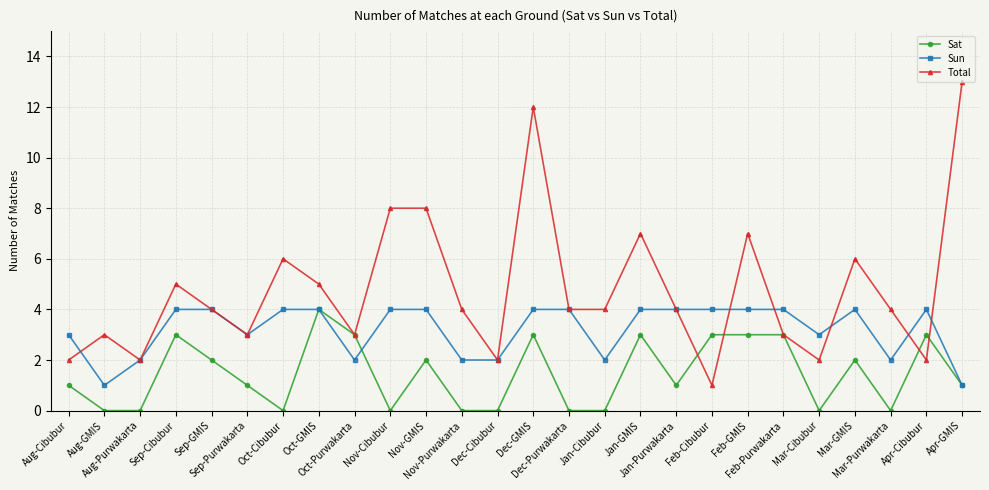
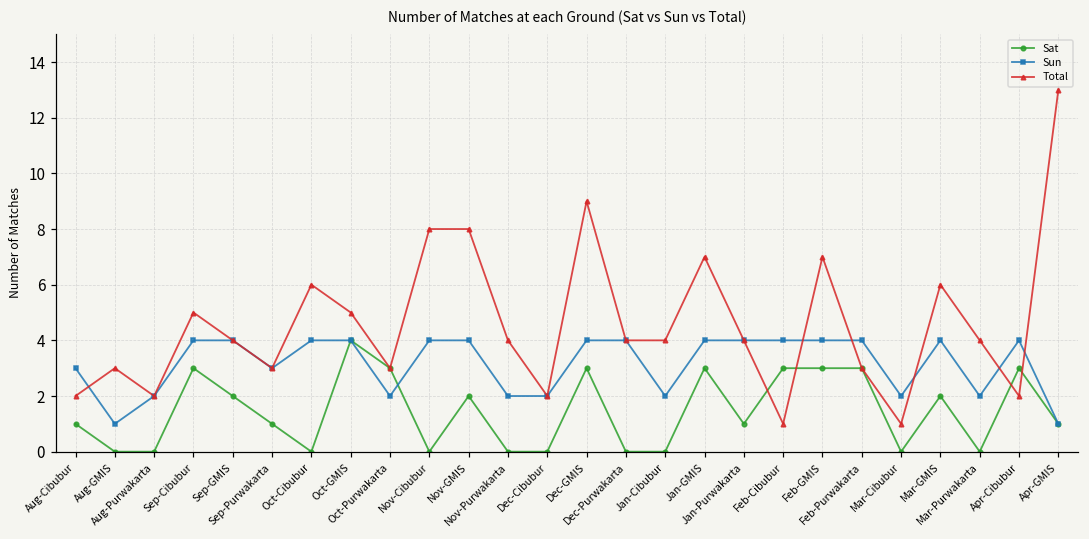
  {
    "Sat": {
      "Aug-Cibubur": 1,
      "Aug-GMIS": 0,
      "Aug-Purwakarta": 0,
      "Sep-Cibubur": 3,
      "Sep-GMIS": 2,
      "Sep-Purwakarta": 1,
      "Oct-Cibubur": 0,
      "Nov-Cibubur": 0,
      "Nov-GMIS": 2,
      "Nov-Purwakarta": 0,
      "Dec-Cibubur": 0,
      "Dec-GMIS": 3,
      "Dec-Purwakarta": 0,
      "Jan-Cibubur": 0,
      "Jan-GMIS": 3,
      "Jan-Purwakarta": 1,
      "Feb-Cibubur": 3,
      "Feb-GMIS": 3,
      "Mar-Cibubur": 0,
      "Mar-GMIS": 2,
      "Mar-Purwakarta": 0,
      "Apr-Cibubur": 3
    },
    "Sun": {
      "Aug-Cibubur": 3,
      "Aug-GMIS": 1,
      "Sep-Cibubur": 4,
      "Oct-Cibubur": 4,
      "Oct-Purwakarta": 2,
      "Nov-Cibubur": 4,
      "Nov-GMIS": 4,
      "Nov-Purwakarta": 2,
      "Dec-GMIS": 4,
      "Jan-Cibubur": 2,
      "Jan-GMIS": 4,
      "Feb-Cibubur": 4,
      "Feb-GMIS": 4,
      "Feb-Purwakarta": 4,
-     "Mar-Cibubur": 3,
+     "Mar-Cibubur": 2,
      "Mar-GMIS": 4,
      "Mar-Purwakarta": 2,
      "Apr-Cibubur": 4
    },
    "Total": {
      "Aug-Cibubur": 2,
      "Aug-GMIS": 3,
      "Sep-Cibubur": 5,
      "Oct-Cibubur": 6,
      "Oct-GMIS": 5,
      "Nov-Cibubur": 8,
      "Nov-GMIS": 8,
      "Nov-Purwakarta": 4,
-     "Dec-GMIS": 12,
+     "Dec-GMIS": 9,
      "Jan-Cibubur": 4,
      "Jan-GMIS": 7,
      "Feb-Cibubur": 1,
      "Feb-GMIS": 7,
-     "Mar-Cibubur": 2,
+     "Mar-Cibubur": 1,
      "Mar-GMIS": 6,
      "Mar-Purwakarta": 4,
      "Apr-Cibubur": 2,
      "Apr-GMIS": 13
    }
  }
